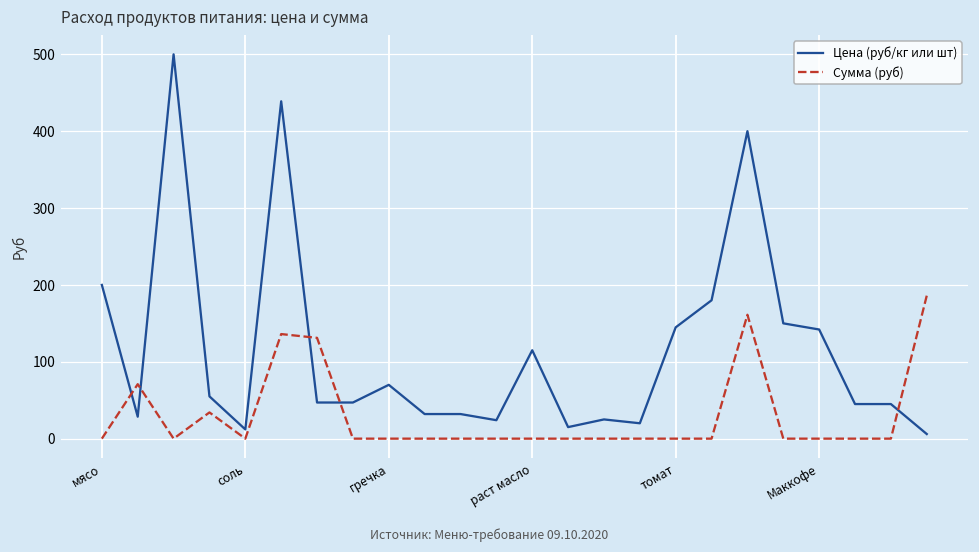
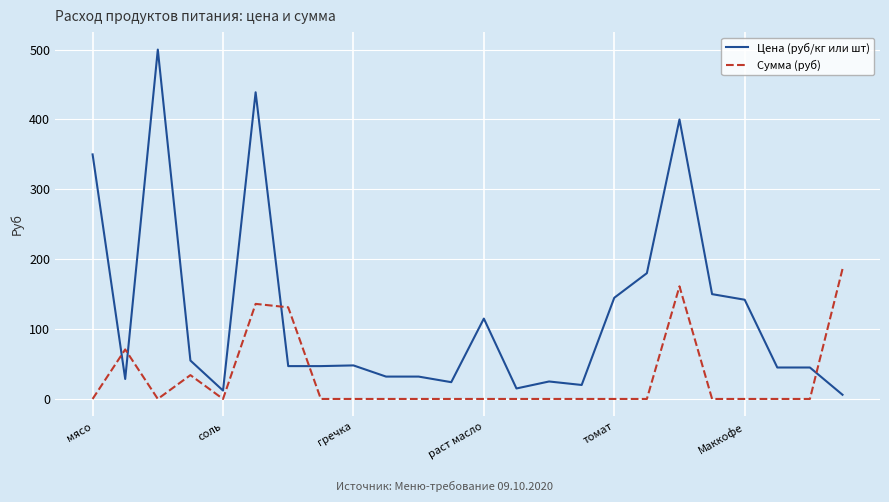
  {
    "Цена (руб/кг или шт)": {
-     "мясо": 200,
+     "мясо": 350,
      "соль": 10,
-     "гречка": 70,
+     "гречка": 50,
      "раст масло": 120,
      "томат": 140,
      "Маккофе": 140
    },
    "Сумма (руб)": {
      "мясо": 0,
      "соль": 0,
      "гречка": 0,
      "раст масло": 0,
      "томат": 0,
      "Маккофе": 0
    }
  }
